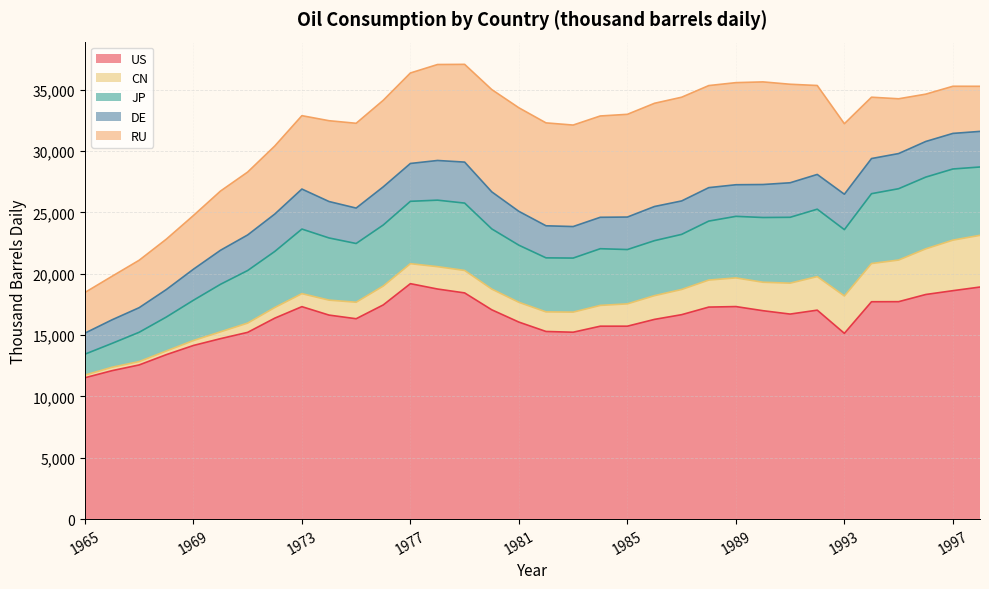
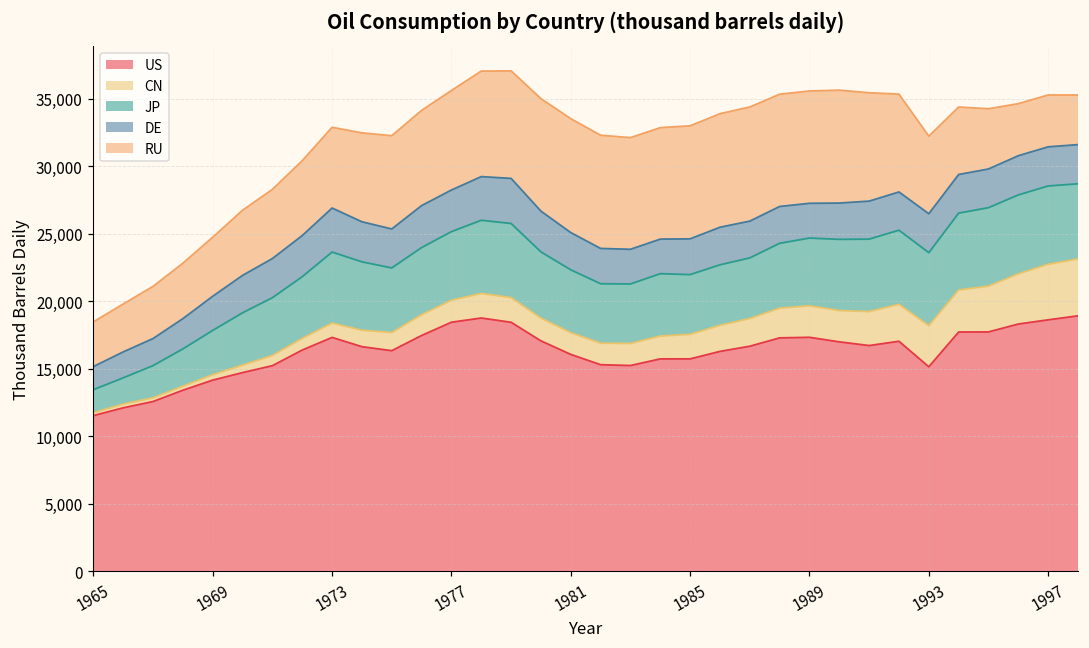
  {
    "US": {
      "1965": "11,500",
      "1969": "14,200",
      "1973": "17,300",
-     "1977": "19,200",
+     "1977": "18,400",
      "1981": "16,100",
      "1985": "15,700",
      "1989": "17,300",
      "1993": "15,100",
      "1997": "18,600"
    }
  }
